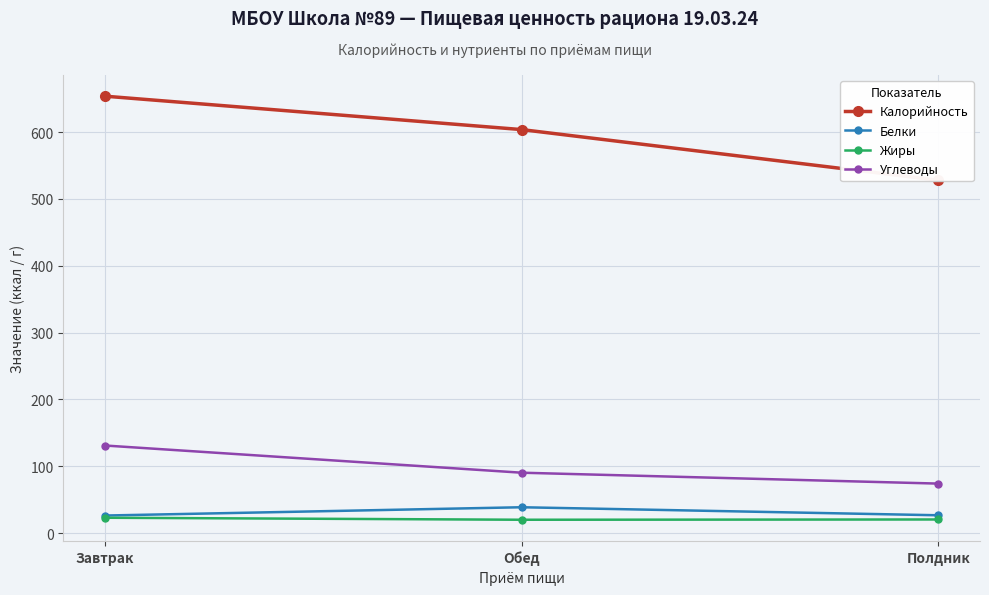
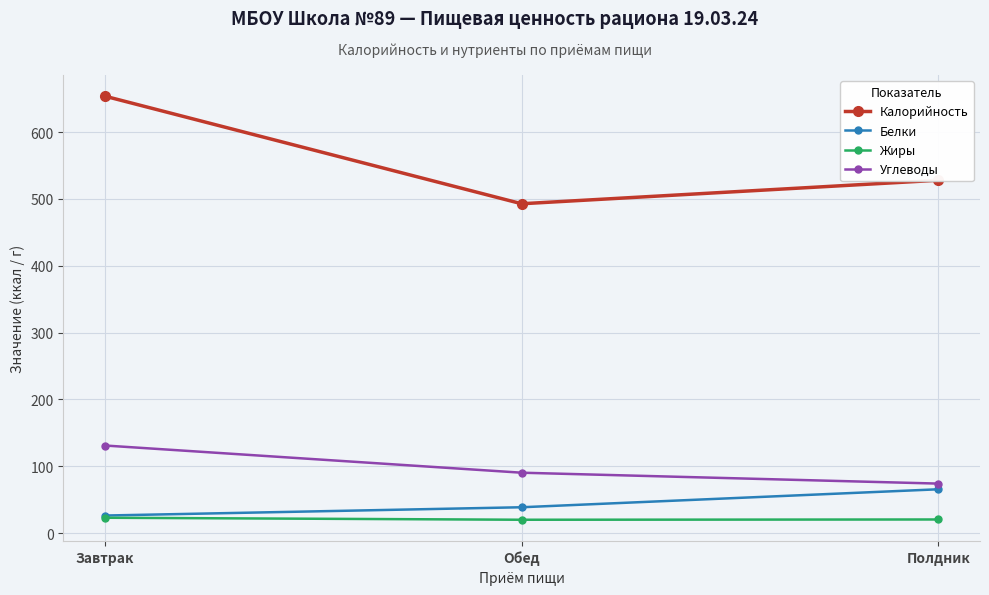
  {
    "Калорийность": {
      "Завтрак": 650,
-     "Обед": 600
+     "Обед": 490
    },
    "Белки": {
      "Обед": 40,
-     "Полдник": 30
+     "Полдник": 70
    },
    "Жиры": {
      "Обед": 20,
      "Полдник": 20
    },
    "Углеводы": {
      "Завтрак": 130,
      "Обед": 90,
      "Полдник": 70
    }
  }
